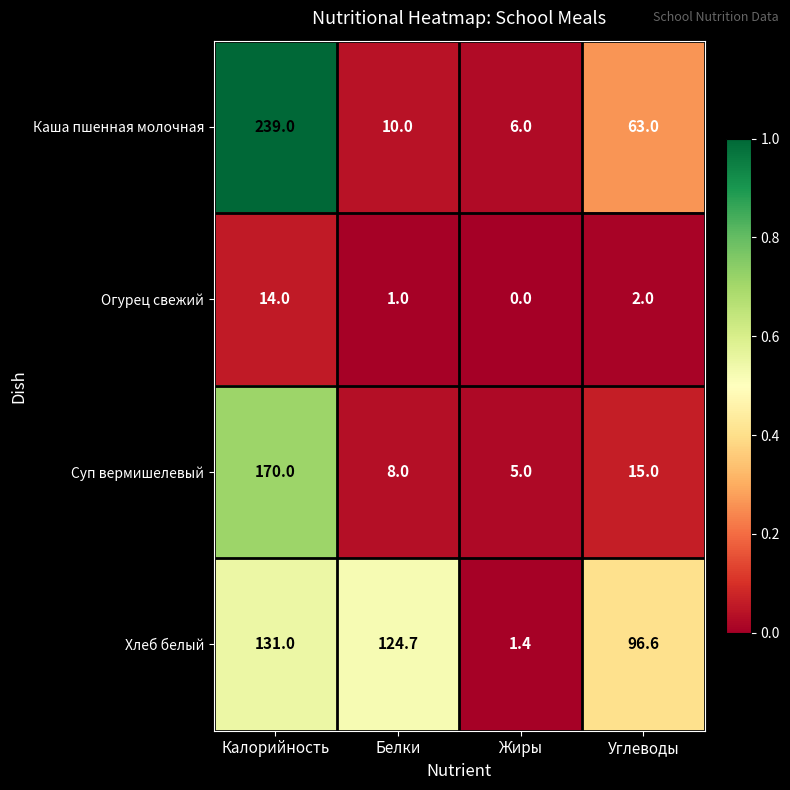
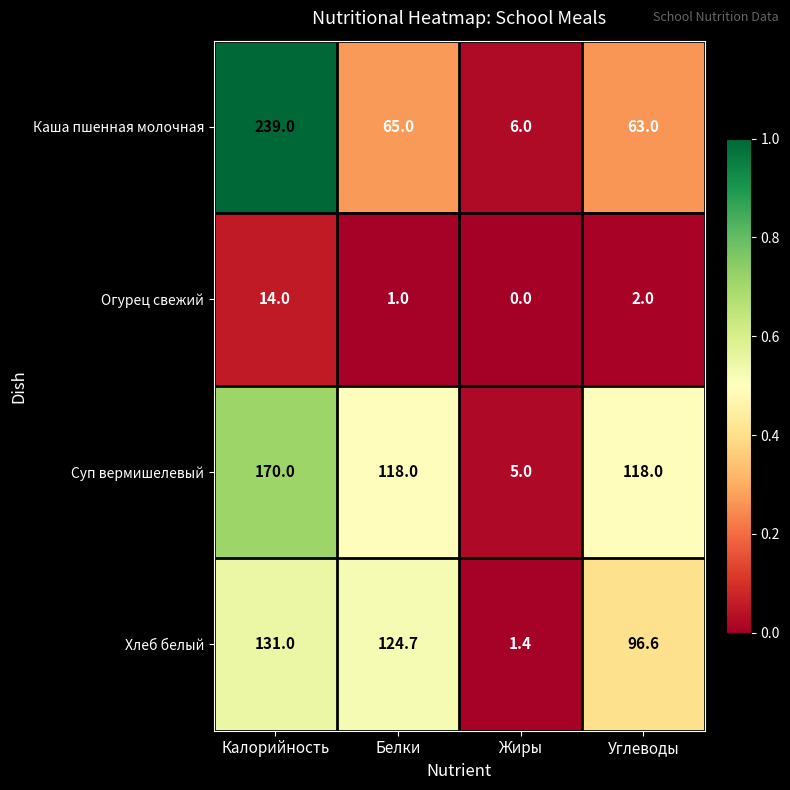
  {
    "Каша пшенная молочная": {
      "Калорийность": 239.0,
-     "Белки": 10.0,
+     "Белки": 65.0,
      "Жиры": 6.0,
      "Углеводы": 63.0
    },
    "Огурец свежий": {
      "Калорийность": 14.0,
      "Белки": 1.0,
      "Жиры": 0.0,
      "Углеводы": 2.0
    },
    "Суп вермишелевый": {
      "Калорийность": 170.0,
-     "Белки": 8.0,
+     "Белки": 118.0,
      "Жиры": 5.0,
-     "Углеводы": 15.0
+     "Углеводы": 118.0
    },
    "Хлеб белый": {
      "Калорийность": 131.0,
      "Белки": 124.7,
      "Жиры": 1.4,
      "Углеводы": 96.6
    }
  }
